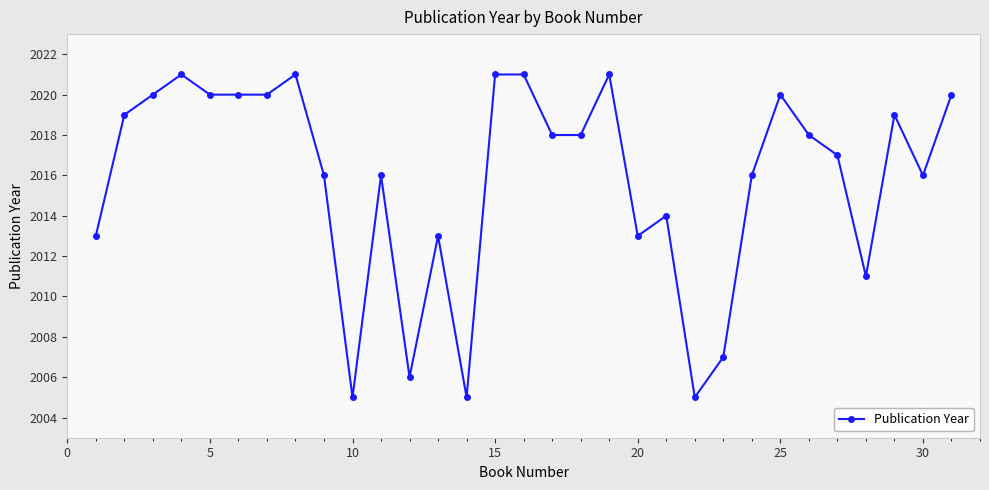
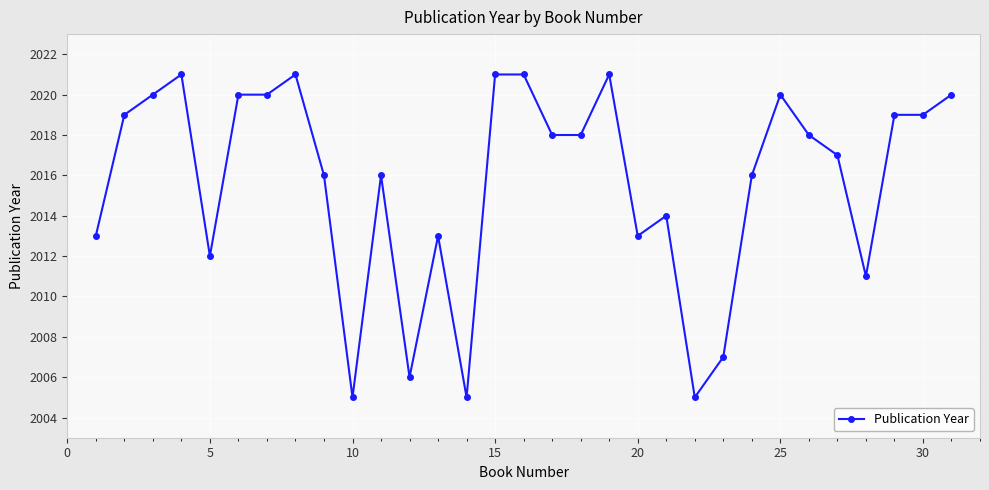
  {
-   "5": 2020,
+   "5": 2012,
    "10": 2005,
    "15": 2021,
    "20": 2013,
    "25": 2020,
-   "30": 2016
+   "30": 2019
  }
